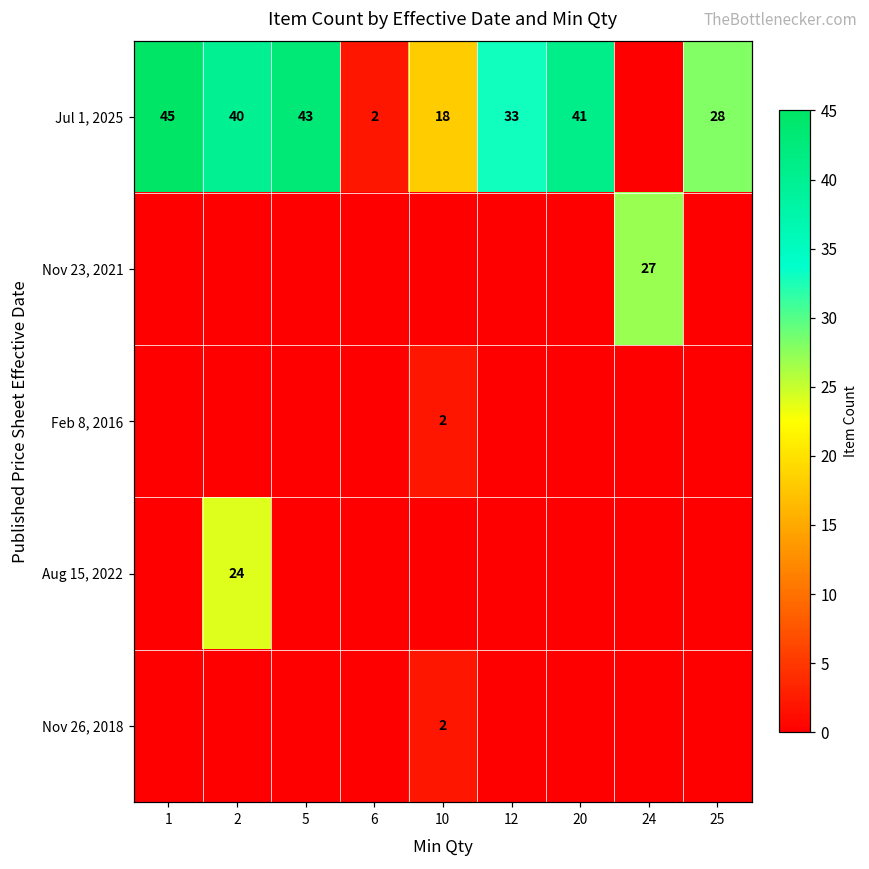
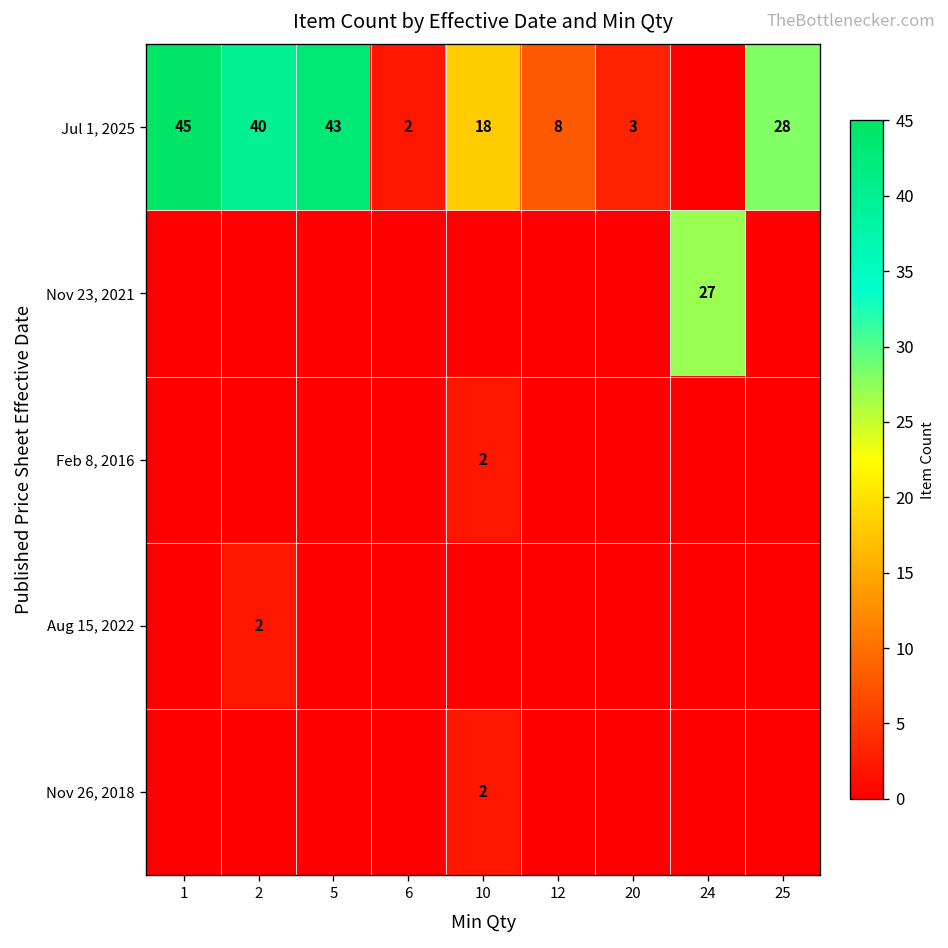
  {
    "Jul 1, 2025": {
      "1": 45,
      "2": 40,
      "5": 43,
      "6": 2,
      "10": 18,
-     "12": 33,
-     "20": 41,
+     "12": 8,
+     "20": 3,
      "25": 28
    },
    "Nov 23, 2021": {
      "24": 27
    },
    "Feb 8, 2016": {
      "10": 2
    },
    "Aug 15, 2022": {
-     "2": 24
+     "2": 2
    },
    "Nov 26, 2018": {
      "10": 2
    }
  }
